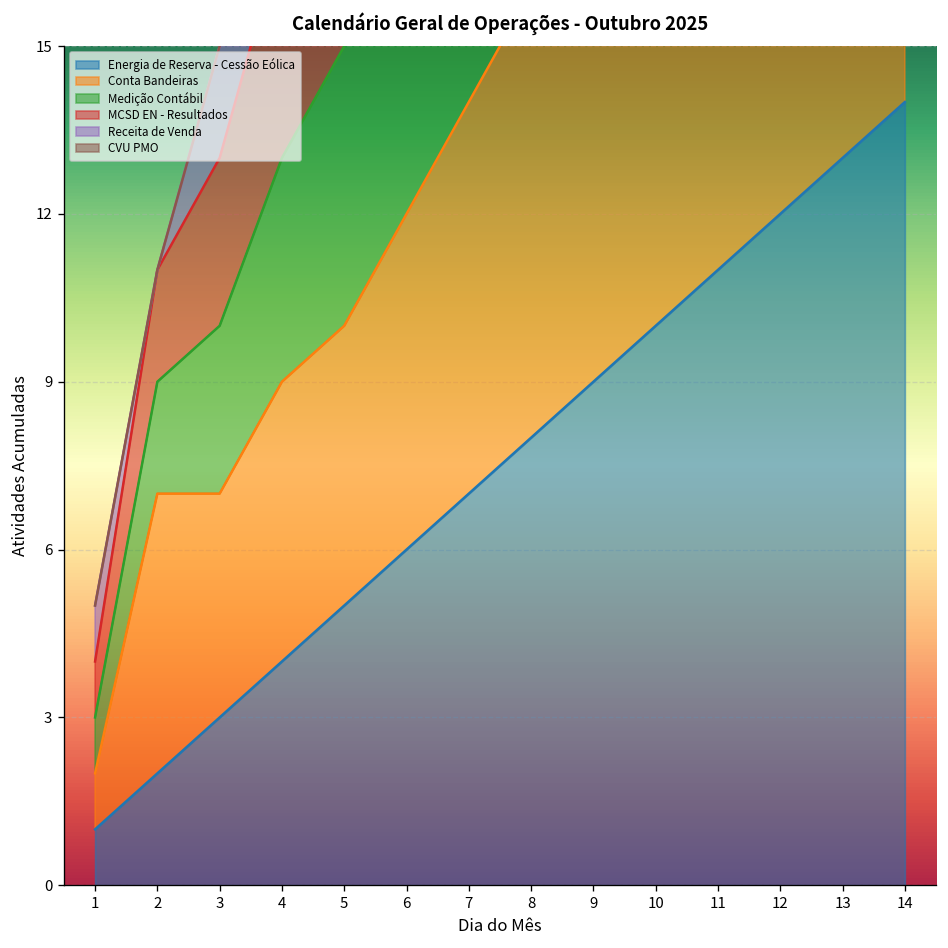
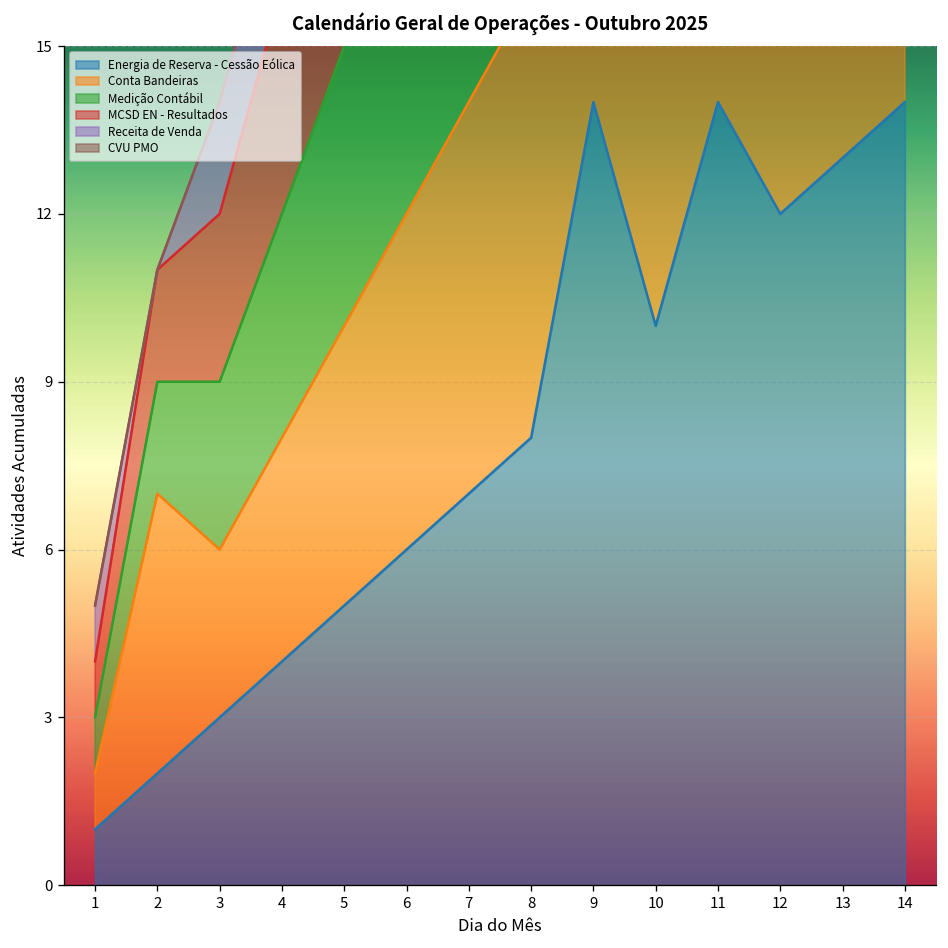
  {
    "Energia de Reserva - Cessão Eólica": {
      "1": 1,
      "2": 2,
      "3": 3,
      "4": 4,
      "5": 5,
      "6": 6,
      "7": 7,
      "8": 8,
-     "9": 9,
+     "9": 14,
      "10": 10,
-     "11": 11,
+     "11": 14,
      "12": 12,
      "13": 13,
      "14": 14
    },
    "Conta Bandeiras": {
      "1": 1,
      "2": 5,
-     "3": 4,
-     "4": 5,
+     "3": 3,
+     "4": 4,
      "5": 5,
      "6": 6,
      "7": 7
    },
    "Medição Contábil": {
      "1": 1,
      "2": 2,
      "3": 3,
      "4": 4,
      "5": 5
    },
    "MCSD EN - Resultados": {
      "1": 1,
      "3": 3
    }
  }
